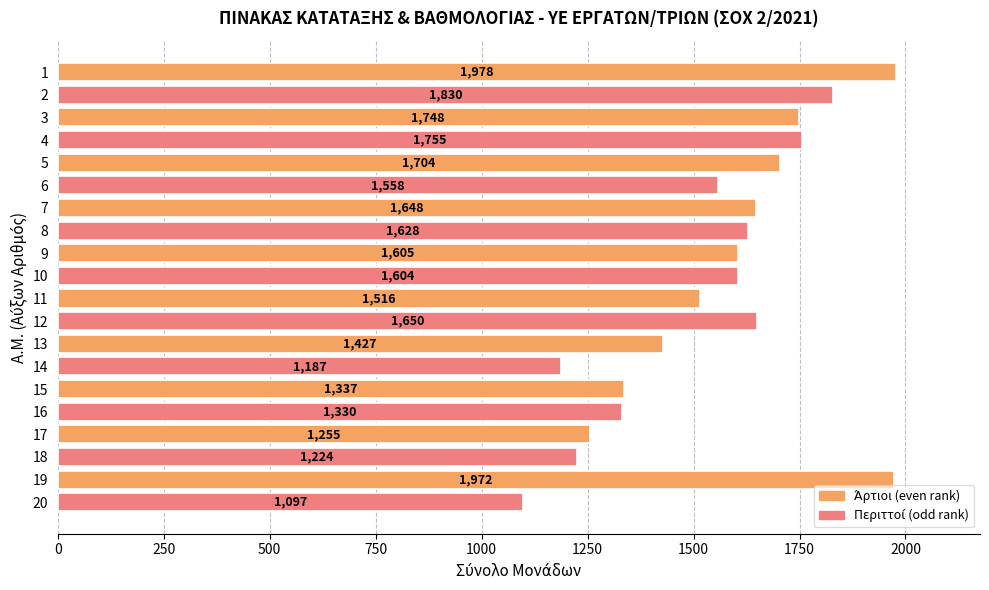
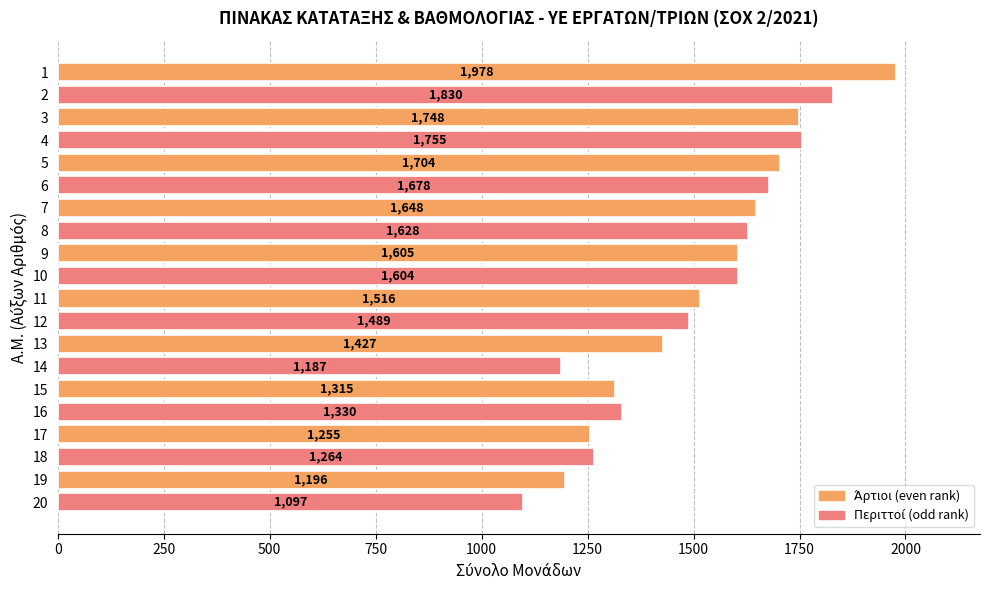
  {
    "1": "1,978",
    "2": "1,830",
    "3": "1,748",
    "4": "1,755",
    "5": "1,704",
-   "6": "1,558",
+   "6": "1,678",
    "7": "1,648",
    "8": "1,628",
    "9": "1,605",
    "10": "1,604",
    "11": "1,516",
-   "12": "1,650",
+   "12": "1,489",
    "13": "1,427",
    "14": "1,187",
-   "15": "1,337",
+   "15": "1,315",
    "16": "1,330",
    "17": "1,255",
-   "18": "1,224",
-   "19": "1,972",
+   "18": "1,264",
+   "19": "1,196",
    "20": "1,097"
  }
